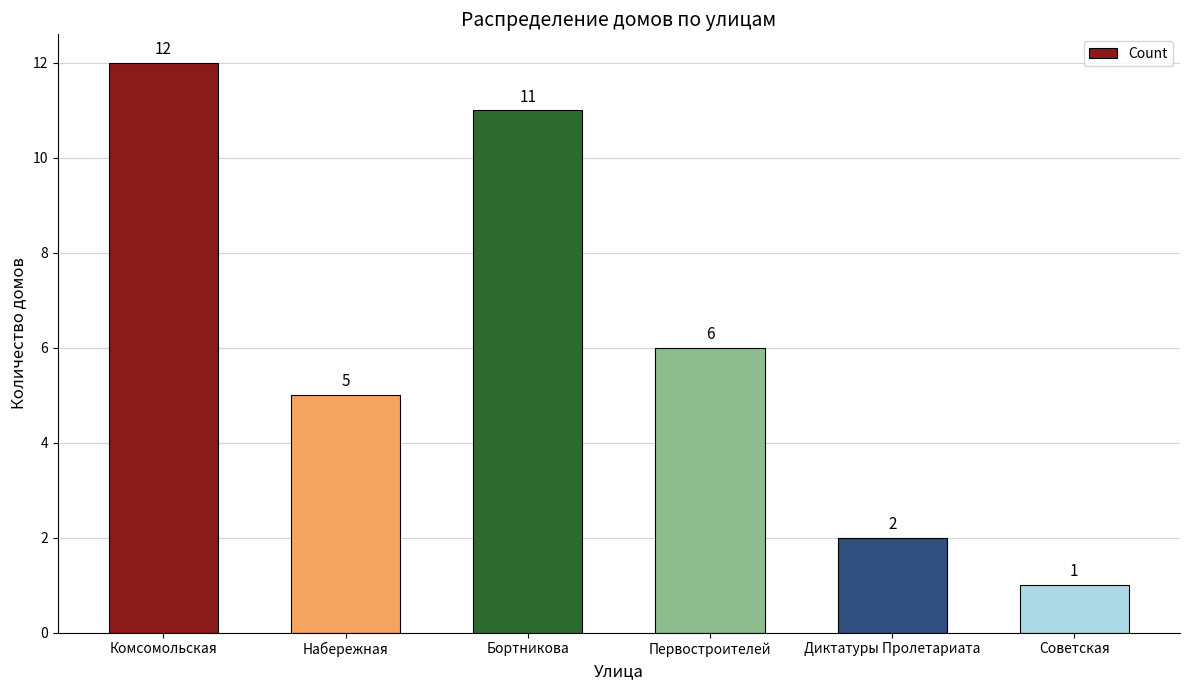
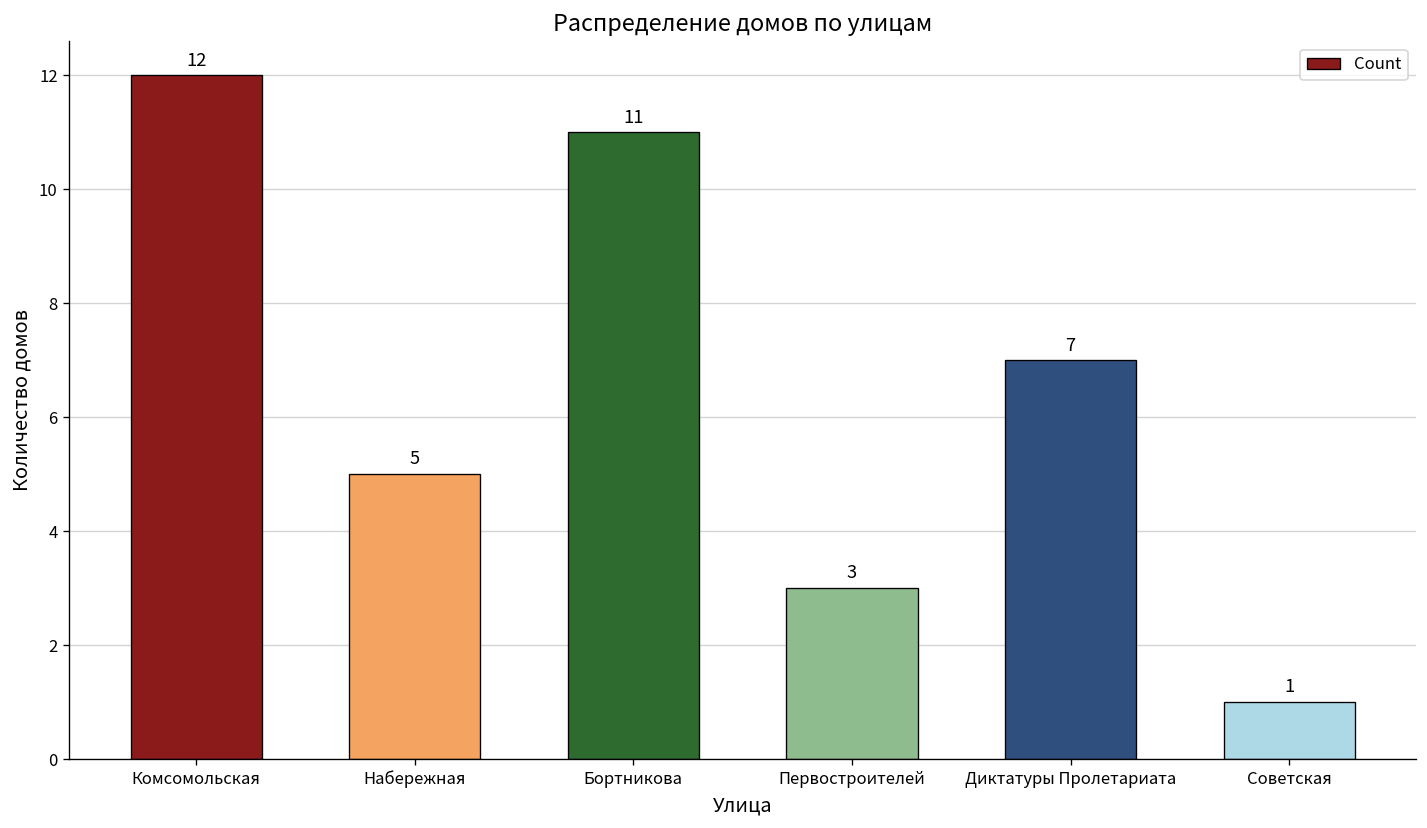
  {
    "Комсомольская": 12,
    "Набережная": 5,
    "Бортникова": 11,
-   "Первостроителей": 6,
-   "Диктатуры Пролетариата": 2,
+   "Первостроителей": 3,
+   "Диктатуры Пролетариата": 7,
    "Советская": 1
  }
